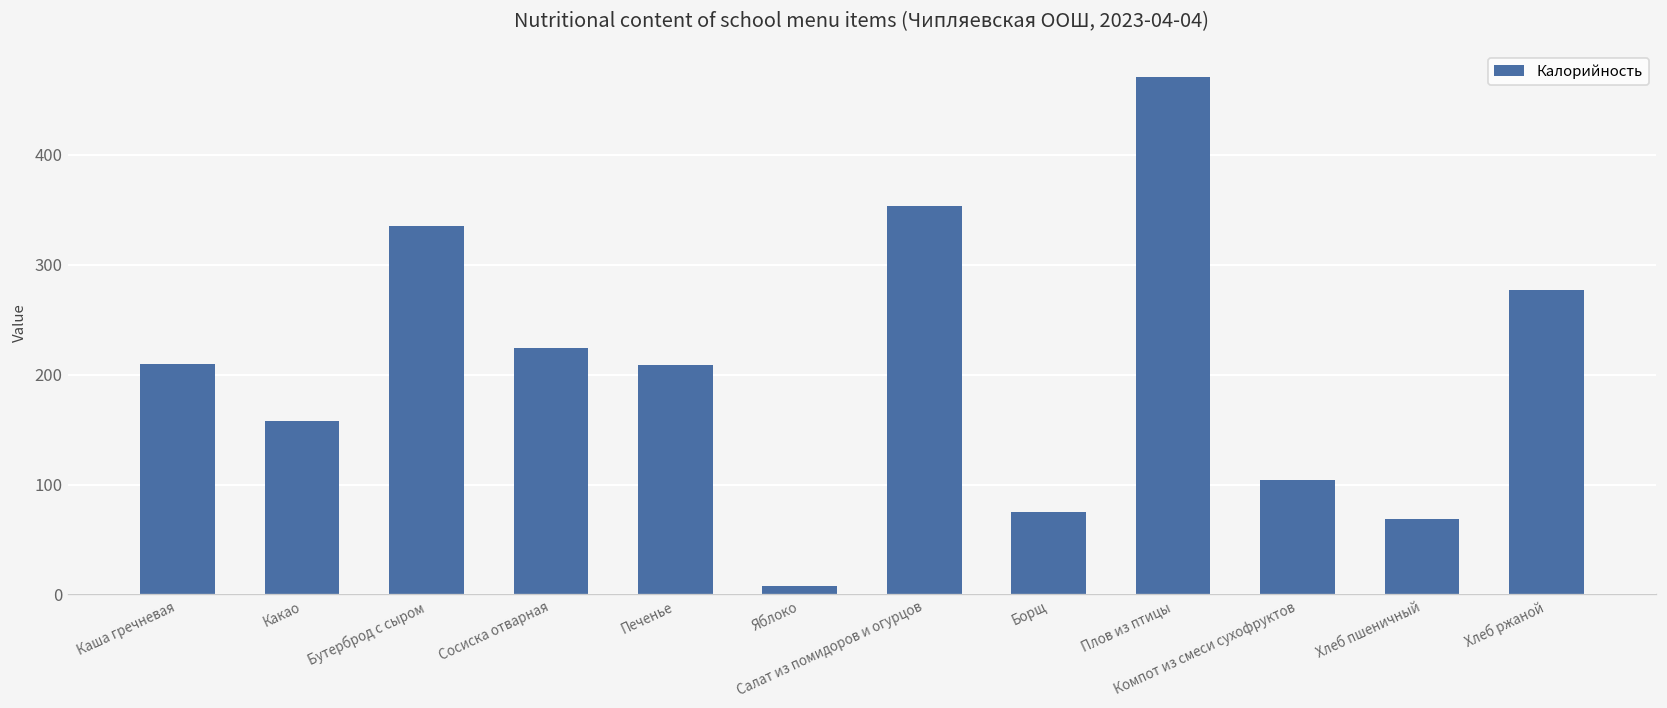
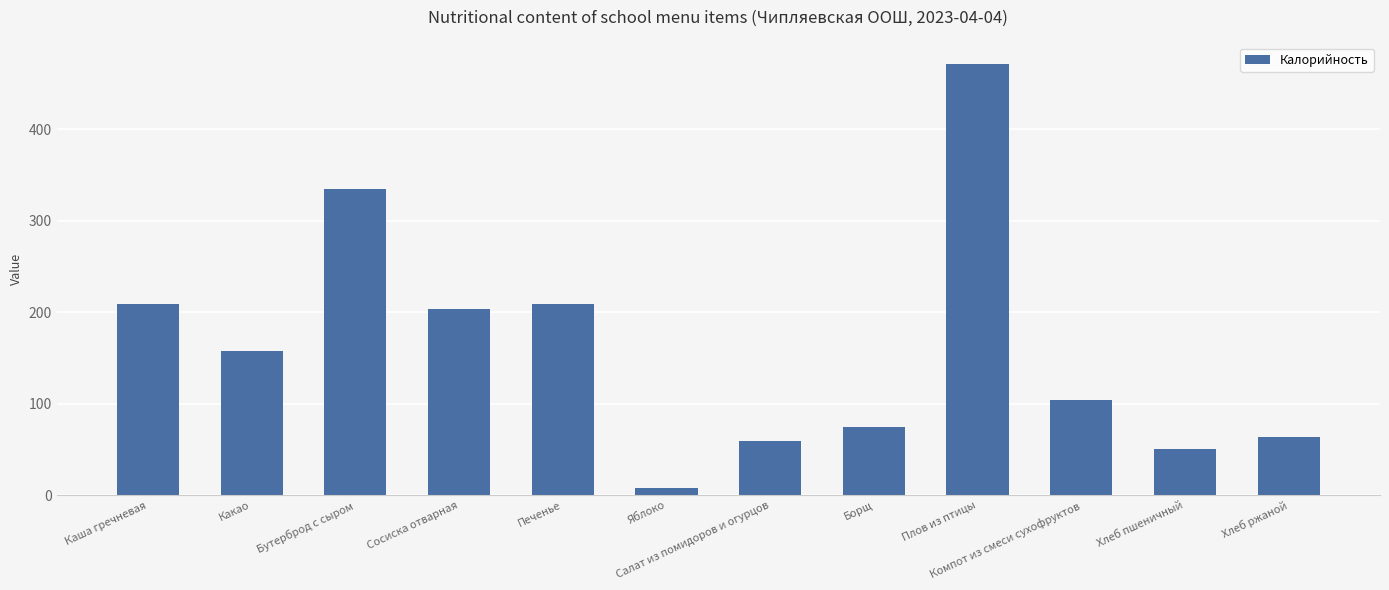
  {
    "Каша гречневая": 210,
    "Какао": 160,
    "Бутерброд с сыром": 340,
-   "Сосиска отварная": 220,
+   "Сосиска отварная": 200,
    "Печенье": 210,
    "Яблоко": 10,
-   "Салат из помидоров и огурцов": 350,
+   "Салат из помидоров и огурцов": 60,
    "Борщ": 80,
    "Плов из птицы": 470,
    "Компот из смеси сухофруктов": 100,
-   "Хлеб пшеничный": 70,
-   "Хлеб ржаной": 280
+   "Хлеб пшеничный": 50,
+   "Хлеб ржаной": 60
  }
